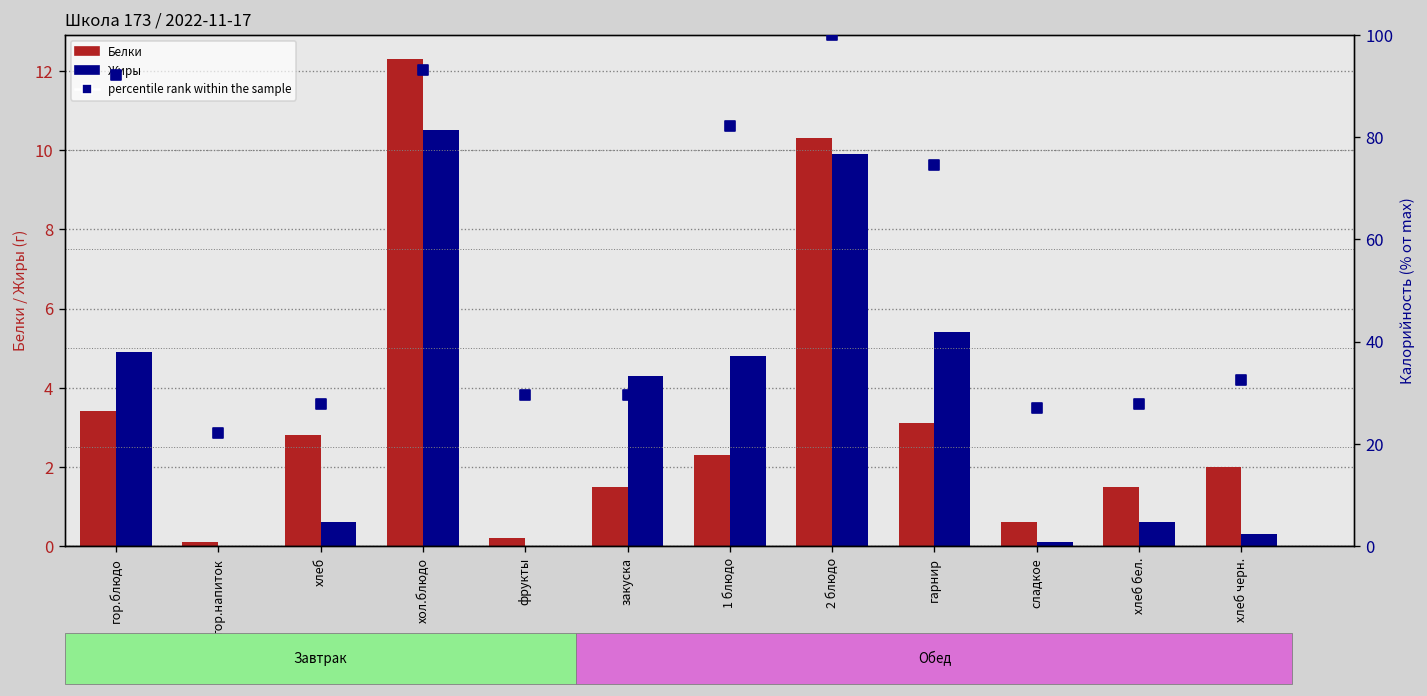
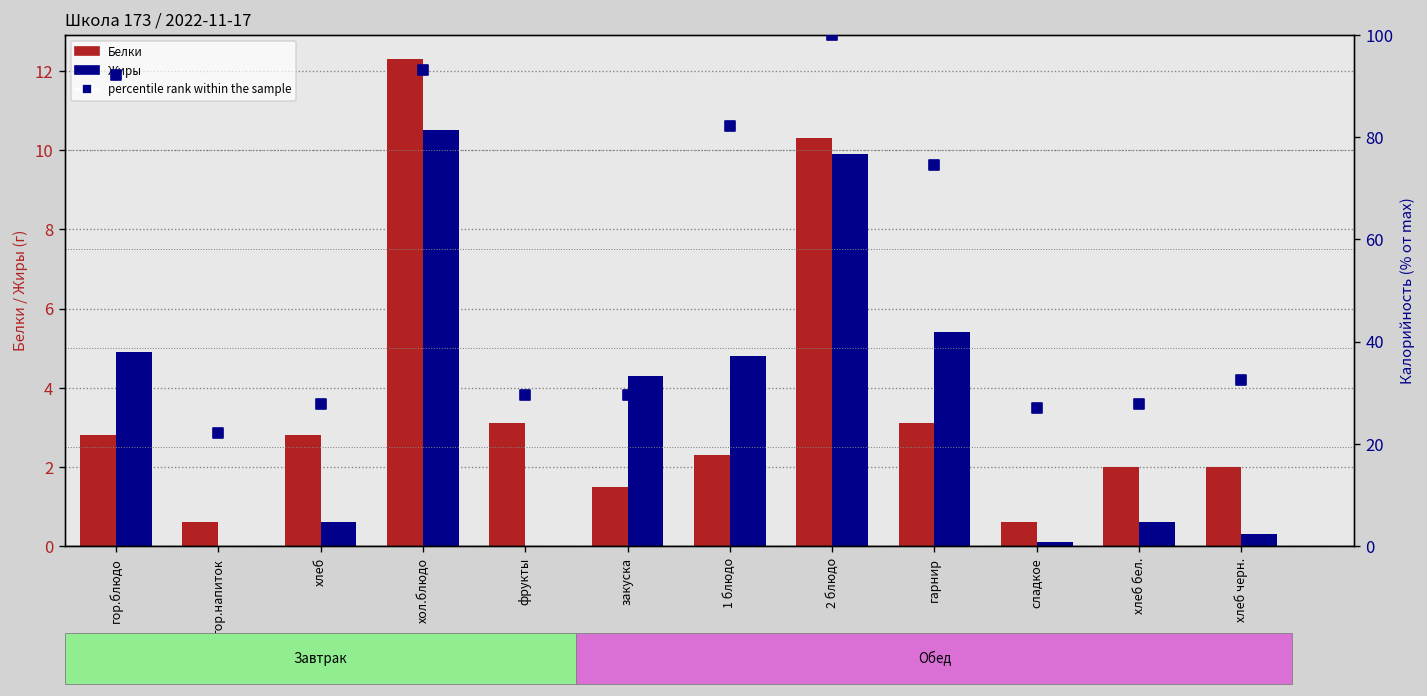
  {
    "Белки": {
-     "гор.блюдо": 3.4,
-     "гор.напиток": 0.1,
+     "гор.блюдо": 2.8,
+     "гор.напиток": 0.6,
      "хлеб": 2.8,
      "хол.блюдо": 12.3,
-     "фрукты": 0.2,
+     "фрукты": 3.1,
      "закуска": 1.5,
      "1 блюдо": 2.3,
      "2 блюдо": 10.3,
      "гарнир": 3.1,
      "сладкое": 0.6,
-     "хлеб бел.": 1.5,
+     "хлеб бел.": 2.0,
      "хлеб черн.": 2.0
    }
  }
